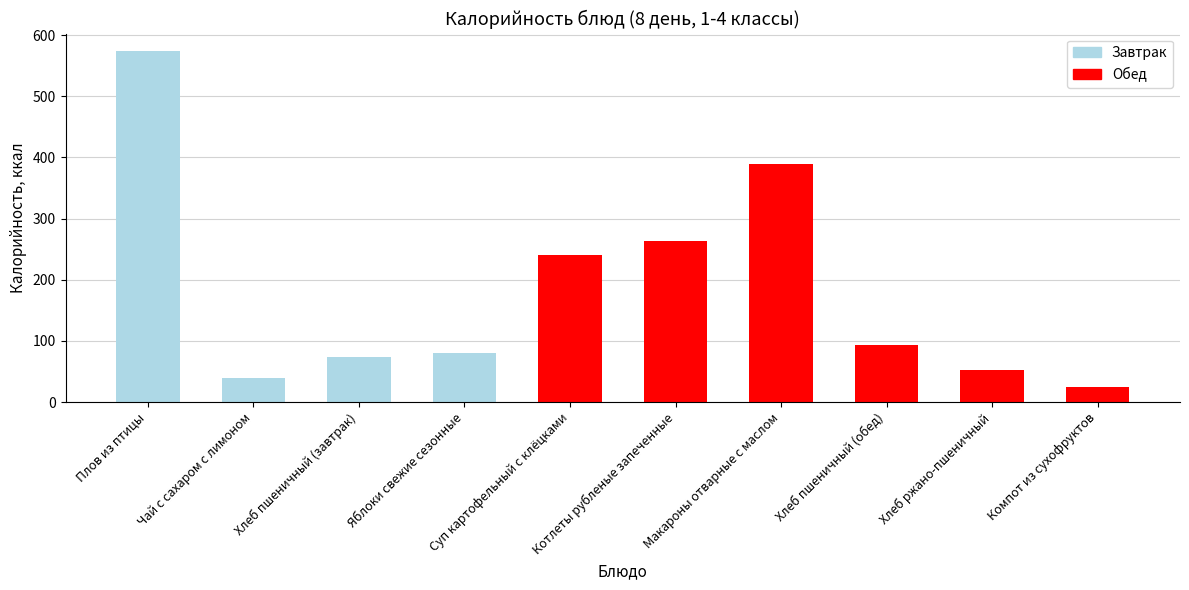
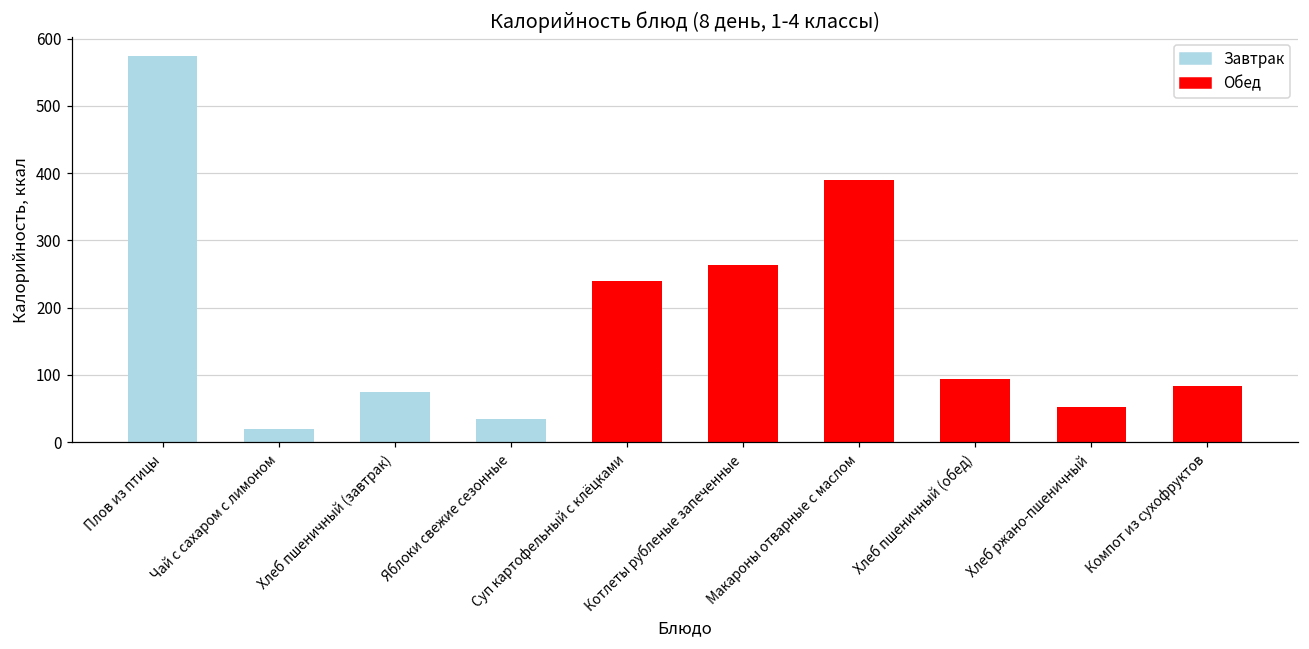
  {
    "Плов из птицы": 570,
-   "Чай с сахаром с лимоном": 40,
+   "Чай с сахаром с лимоном": 20,
    "Хлеб пшеничный (завтрак)": 70,
-   "Яблоки свежие сезонные": 80,
+   "Яблоки свежие сезонные": 30,
    "Суп картофельный с клёцками": 240,
    "Котлеты рубленые запеченные": 260,
    "Макароны отварные с маслом": 390,
    "Хлеб пшеничный (обед)": 90,
    "Хлеб ржано-пшеничный": 50,
-   "Компот из сухофруктов": 20
+   "Компот из сухофруктов": 80
  }
